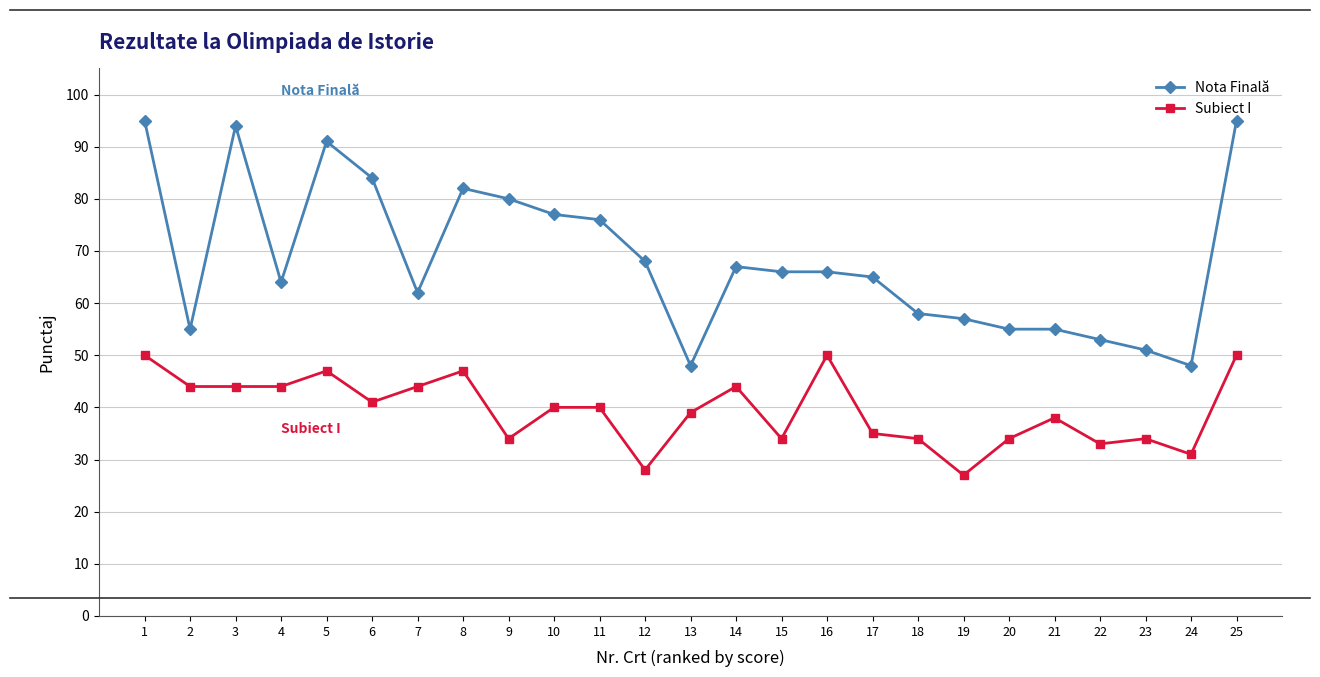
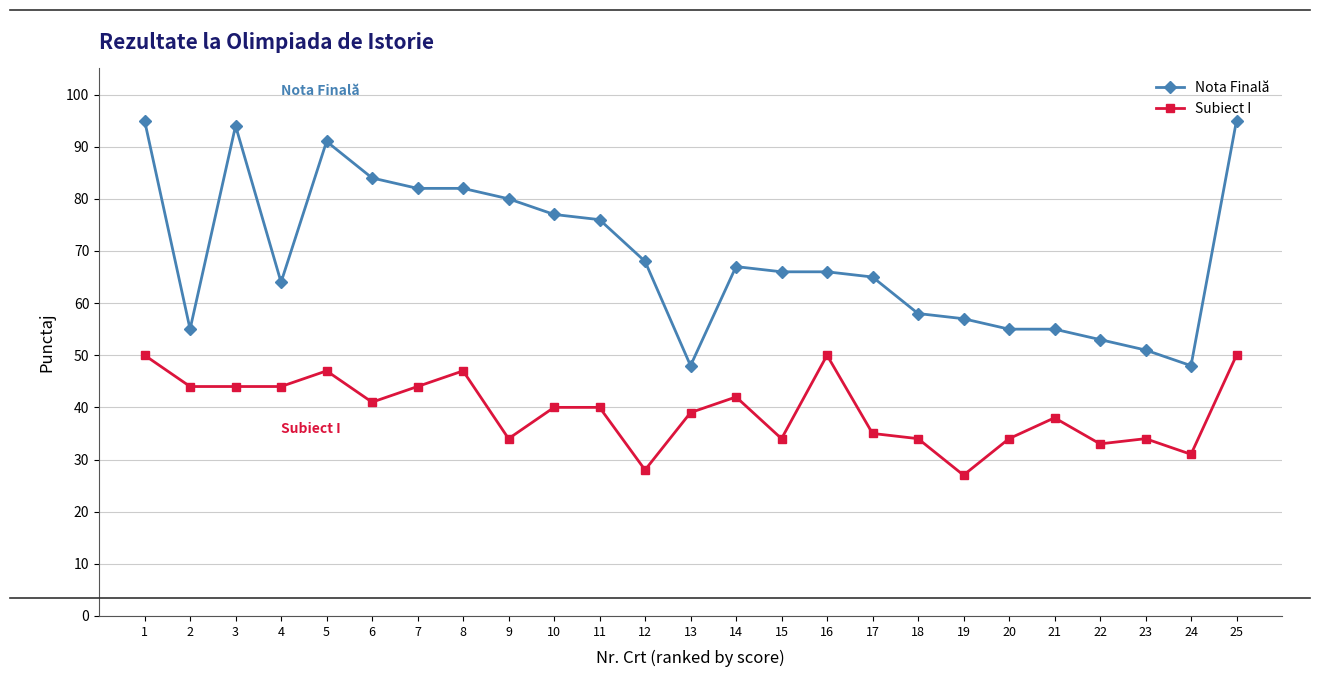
  {
    "Nota Finală": {
      "1": 95,
      "2": 55,
      "3": 94,
      "4": 64,
      "5": 91,
      "6": 84,
-     "7": 62,
+     "7": 82,
      "8": 82,
      "9": 80,
      "10": 77,
      "11": 76,
      "12": 68,
      "13": 48,
      "14": 67,
      "15": 66,
      "16": 66,
      "17": 65,
      "18": 58,
      "19": 57,
      "20": 55,
      "21": 55,
      "22": 53,
      "23": 51,
      "24": 48,
      "25": 95
    },
    "Subiect I": {
      "1": 50,
      "2": 44,
      "3": 44,
      "4": 44,
      "5": 47,
      "6": 41,
      "7": 44,
      "8": 47,
      "9": 34,
      "10": 40,
      "11": 40,
      "12": 28,
      "13": 39,
-     "14": 44,
+     "14": 42,
      "15": 34,
      "16": 50,
      "17": 35,
      "18": 34,
      "19": 27,
      "20": 34,
      "21": 38,
      "22": 33,
      "23": 34,
      "24": 31,
      "25": 50
    }
  }
